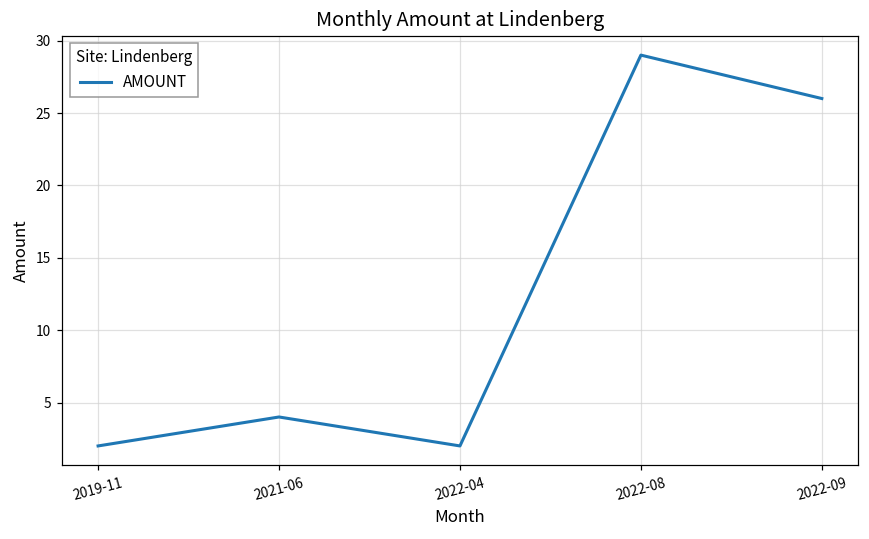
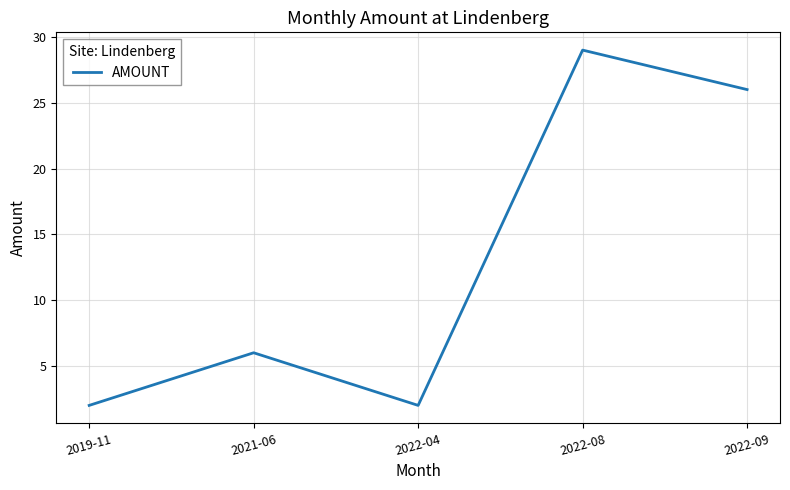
  {
    "2019-11": 2,
-   "2021-06": 4,
+   "2021-06": 6,
    "2022-04": 2,
    "2022-08": 29,
    "2022-09": 26
  }
